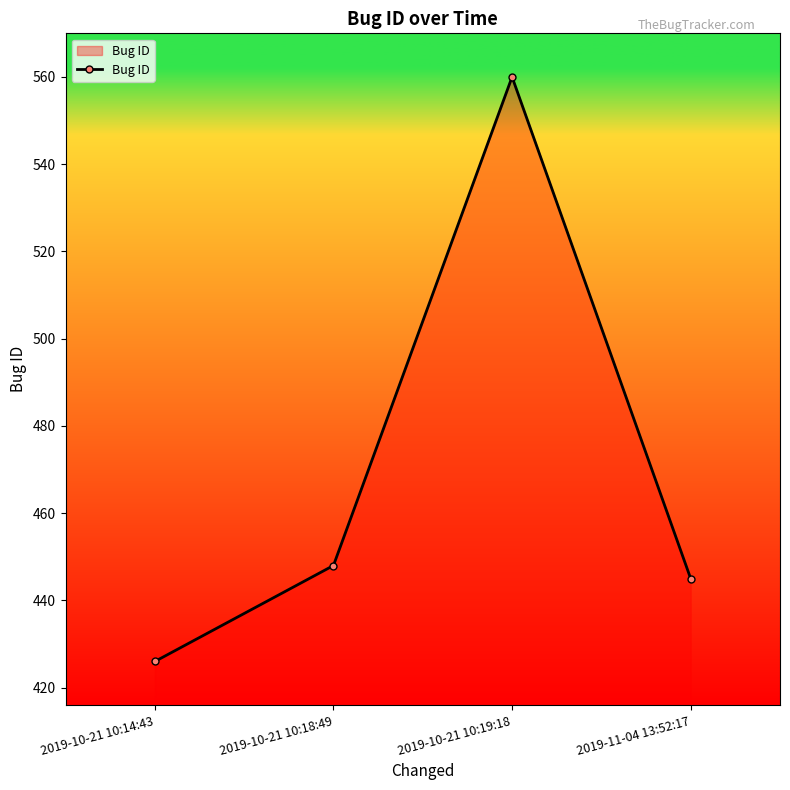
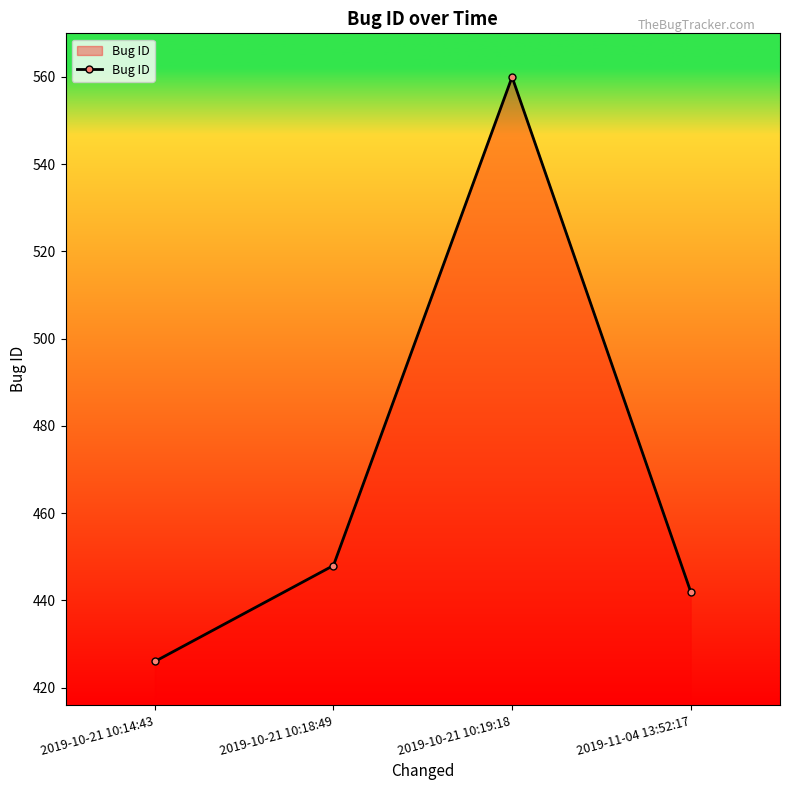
  {
    "2019-10-21 10:14:43": 426,
    "2019-10-21 10:18:49": 448,
    "2019-10-21 10:19:18": 560,
-   "2019-11-04 13:52:17": 445
+   "2019-11-04 13:52:17": 442
  }
